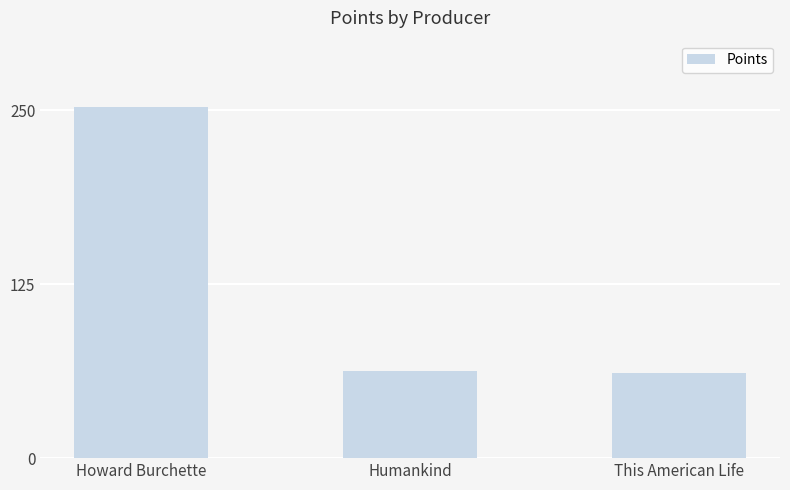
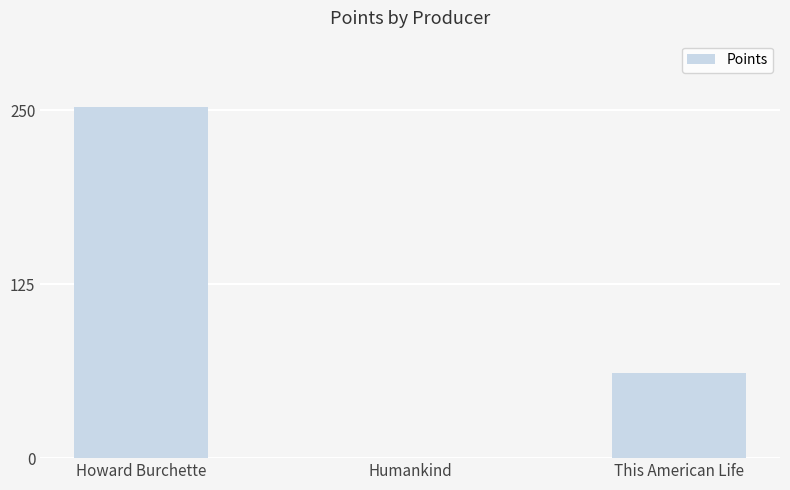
  {
    "Howard Burchette": 252,
-   "Humankind": 63,
+   "Humankind": 0,
    "This American Life": 61
  }
